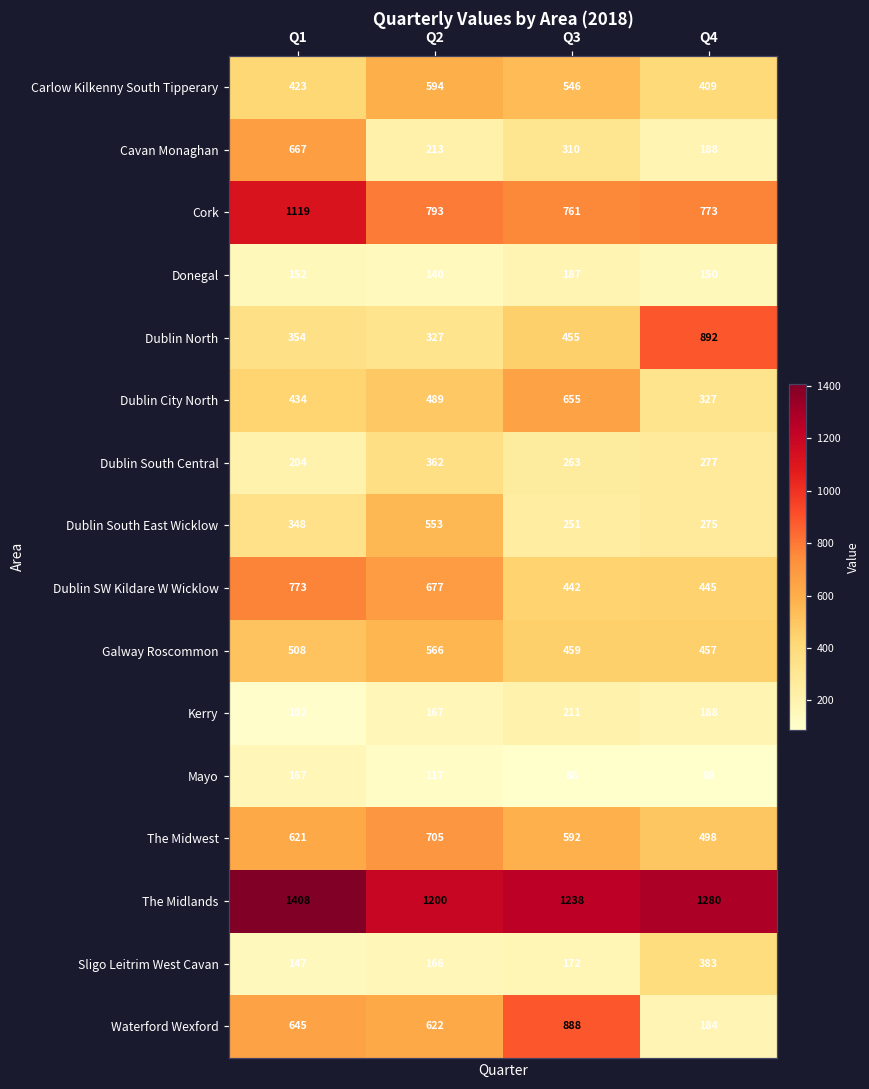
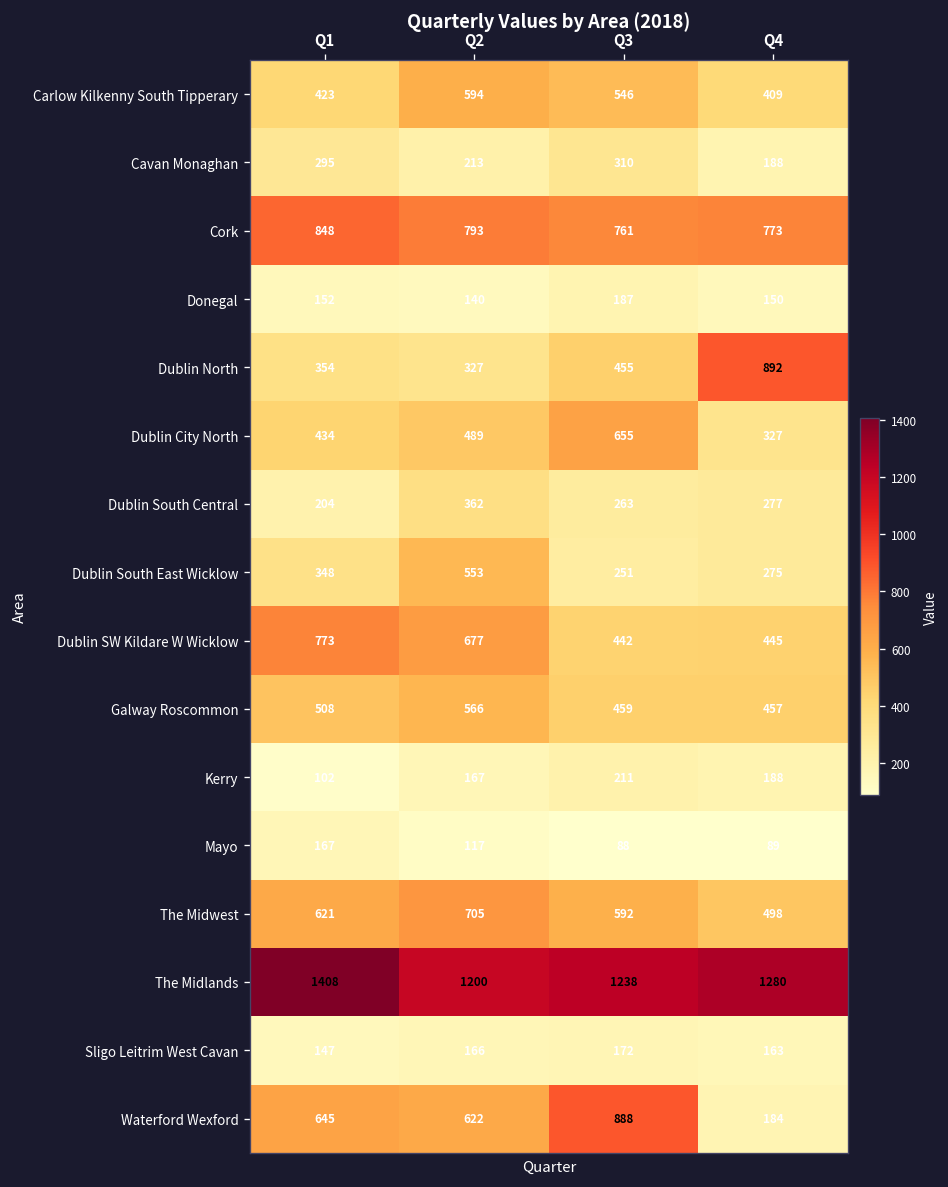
  {
    "Carlow Kilkenny South Tipperary": {
      "Q1": 423,
      "Q2": 594,
      "Q3": 546,
      "Q4": 409
    },
    "Cavan Monaghan": {
-     "Q1": 667,
+     "Q1": 295,
      "Q2": 213,
      "Q3": 310,
      "Q4": 188
    },
    "Cork": {
-     "Q1": 1119,
+     "Q1": 848,
      "Q2": 793,
      "Q3": 761,
      "Q4": 773
    },
    "Donegal": {
      "Q1": 152,
      "Q2": 140,
      "Q3": 187,
      "Q4": 150
    },
    "Dublin North": {
      "Q1": 354,
      "Q2": 327,
      "Q3": 455,
      "Q4": 892
    },
    "Dublin City North": {
      "Q1": 434,
      "Q2": 489,
      "Q3": 655,
      "Q4": 327
    },
    "Dublin South Central": {
      "Q1": 204,
      "Q2": 362,
      "Q3": 263,
      "Q4": 277
    },
    "Dublin South East Wicklow": {
      "Q1": 348,
      "Q2": 553,
      "Q3": 251,
      "Q4": 275
    },
    "Dublin SW Kildare W Wicklow": {
      "Q1": 773,
      "Q2": 677,
      "Q3": 442,
      "Q4": 445
    },
    "Galway Roscommon": {
      "Q1": 508,
      "Q2": 566,
      "Q3": 459,
      "Q4": 457
    },
    "Kerry": {
      "Q1": 102,
      "Q2": 167,
      "Q3": 211,
      "Q4": 188
    },
    "Mayo": {
      "Q1": 167,
      "Q2": 117,
      "Q3": 88,
      "Q4": 89
    },
    "The Midwest": {
      "Q1": 621,
      "Q2": 705,
      "Q3": 592,
      "Q4": 498
    },
    "The Midlands": {
      "Q1": 1408,
      "Q2": 1200,
      "Q3": 1238,
      "Q4": 1280
    },
    "Sligo Leitrim West Cavan": {
      "Q1": 147,
      "Q2": 166,
      "Q3": 172,
-     "Q4": 383
+     "Q4": 163
    },
    "Waterford Wexford": {
      "Q1": 645,
      "Q2": 622,
      "Q3": 888,
      "Q4": 184
    }
  }
